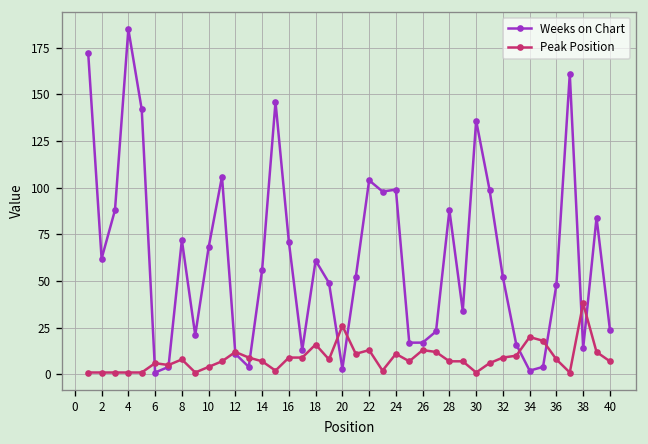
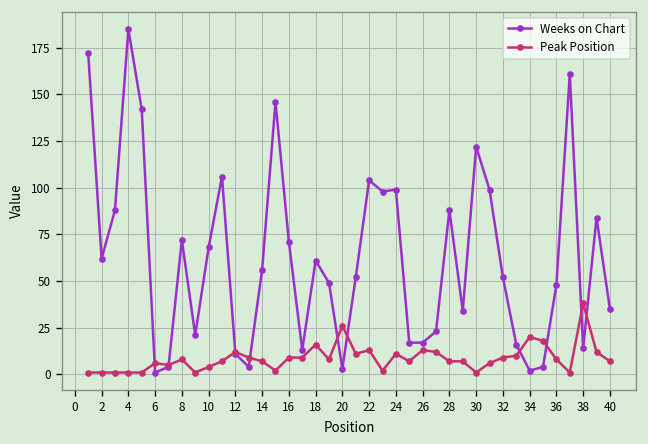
  {
    "Weeks on Chart": {
      "2": 62,
      "4": 185,
      "6": 1,
      "8": 72,
      "10": 68,
      "14": 56,
      "16": 71,
      "18": 61,
      "20": 3,
      "22": 104,
      "24": 99,
      "26": 17,
      "28": 88,
-     "30": 136,
+     "30": 122,
      "32": 52,
      "34": 2,
      "36": 48,
      "38": 14,
-     "40": 24
+     "40": 35
    },
    "Peak Position": {
      "2": 1,
      "4": 1,
      "6": 6,
      "8": 8,
      "10": 4,
      "14": 7,
      "16": 9,
      "18": 16,
      "20": 26,
      "22": 13,
      "24": 11,
      "26": 13,
      "28": 7,
      "30": 1,
      "32": 9,
      "34": 20,
      "36": 8,
      "38": 38,
      "40": 7
    }
  }
